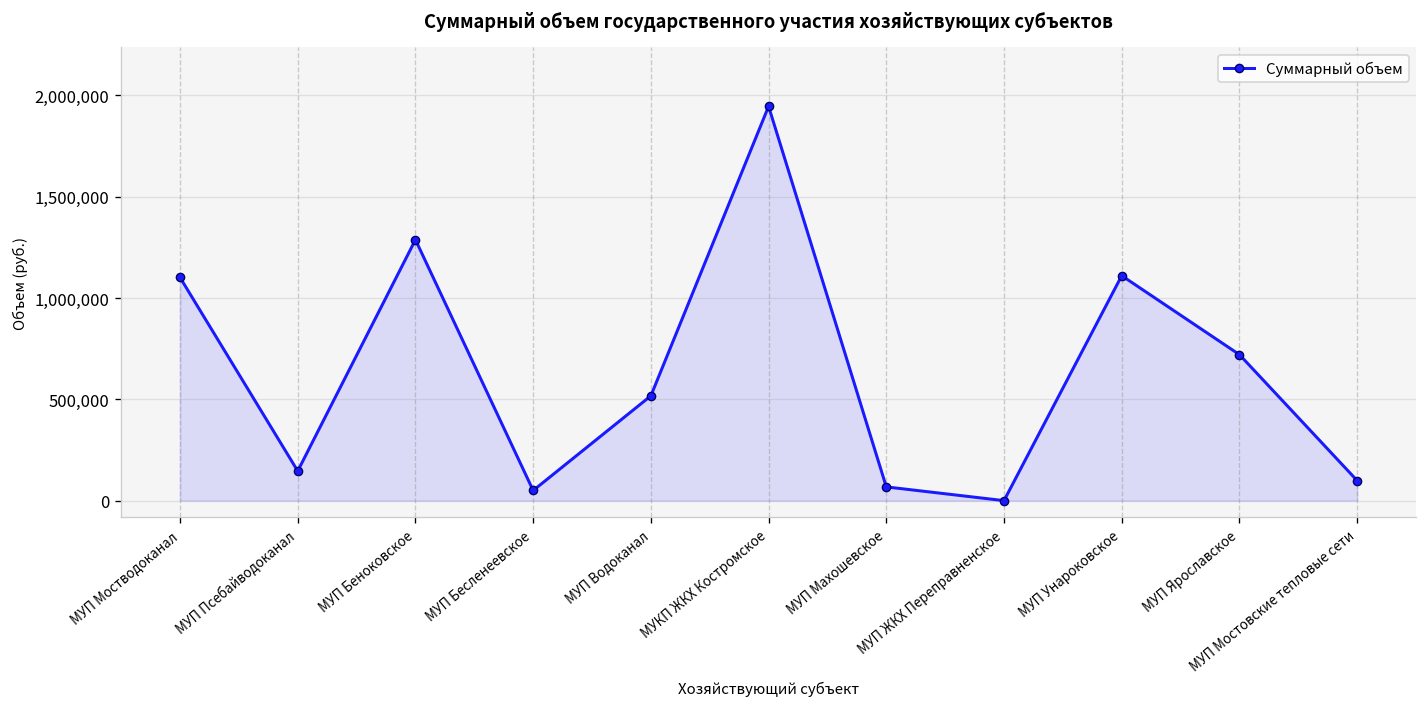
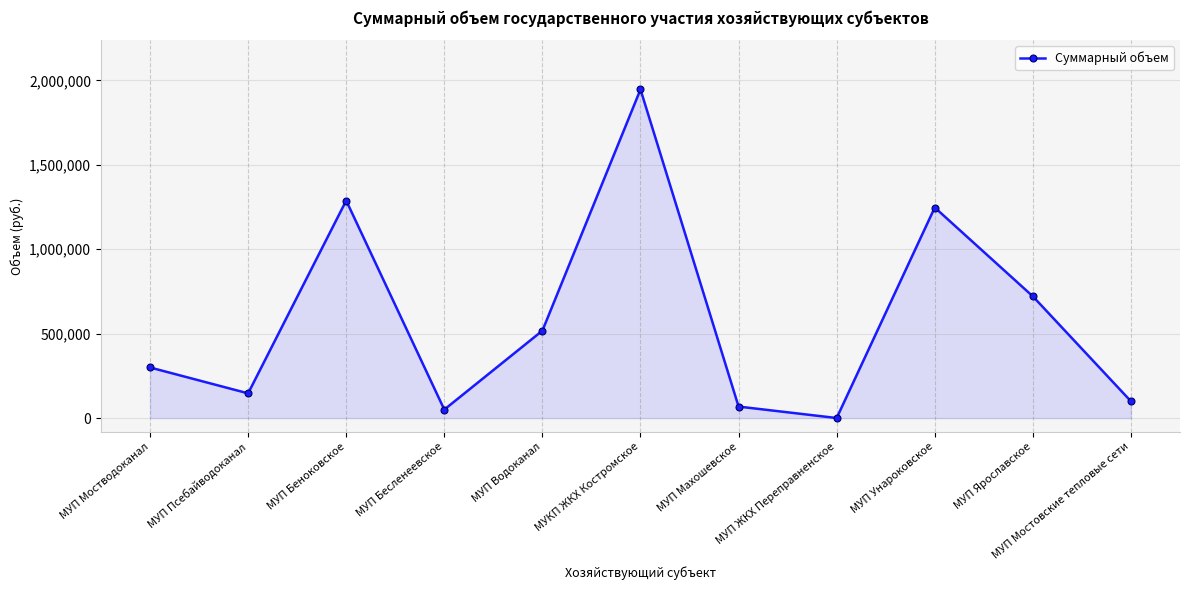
  {
-   "МУП Мостводоканал": "1,100,000",
+   "МУП Мостводоканал": "300,000",
    "МУП Псебайводоканал": "150,000",
    "МУП Беноковское": "1,290,000",
    "МУП Бесленеевское": "50,000",
    "МУП Водоканал": "520,000",
    "МУКП ЖКХ Костромское": "1,950,000",
    "МУП Махошевское": "70,000",
    "МУП ЖКХ Переправненское": "0",
-   "МУП Унароковское": "1,110,000",
+   "МУП Унароковское": "1,250,000",
    "МУП Ярославское": "720,000",
    "МУП Мостовские тепловые сети": "100,000"
  }
